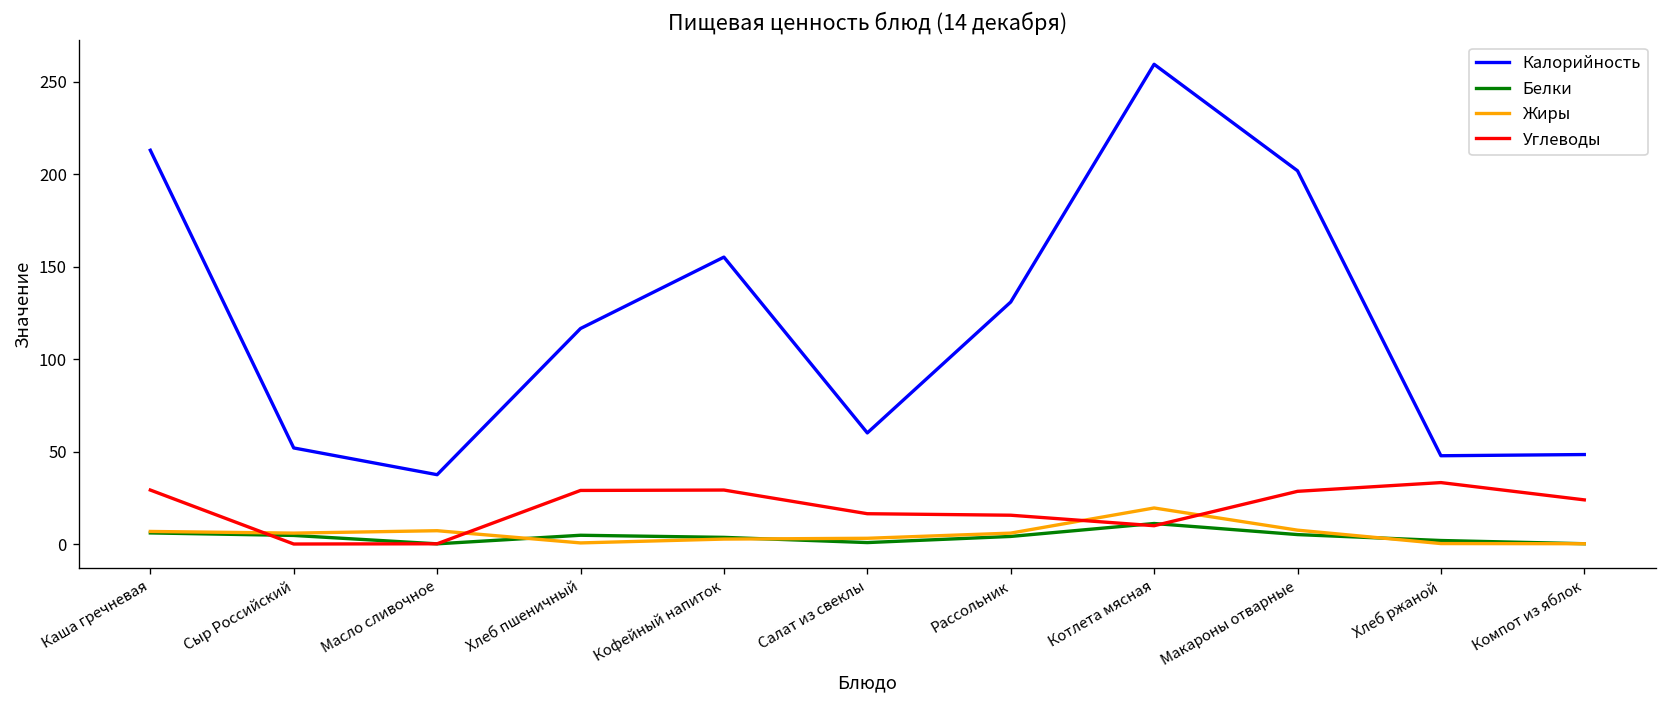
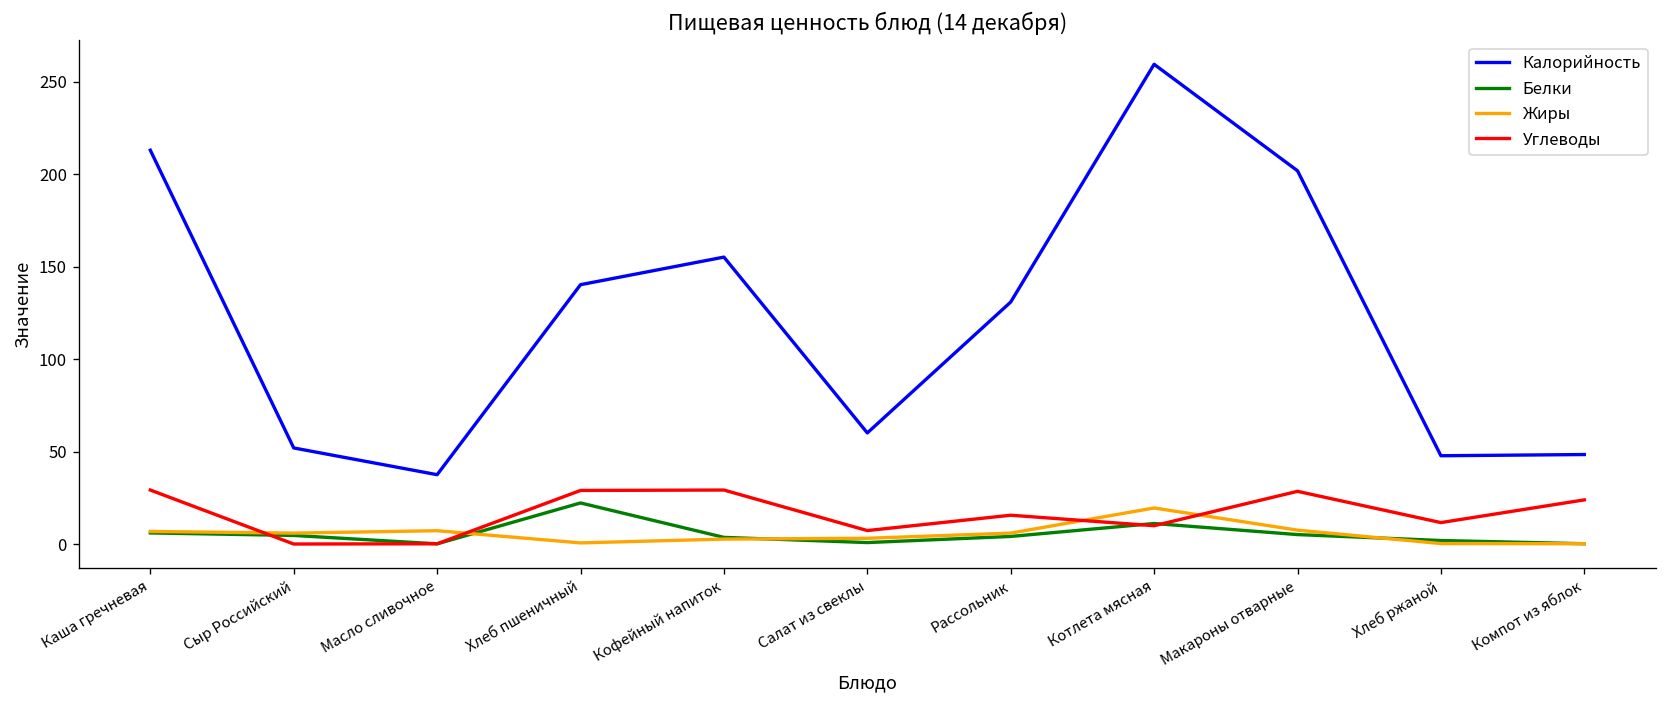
  {
    "Калорийность": {
      "Каша гречневая": 213,
      "Сыр Российский": 52,
      "Масло сливочное": 38,
-     "Хлеб пшеничный": 117,
+     "Хлеб пшеничный": 140,
      "Кофейный напиток": 155,
      "Салат из свеклы": 60,
      "Рассольник": 131,
      "Котлета мясная": 260,
      "Макароны отварные": 202,
      "Хлеб ржаной": 48,
      "Компот из яблок": 48
    },
    "Белки": {
-     "Хлеб пшеничный": 5,
+     "Хлеб пшеничный": 22,
      "Салат из свеклы": 1,
      "Рассольник": 4,
      "Макароны отварные": 5,
      "Хлеб ржаной": 2
    },
    "Жиры": {
      "Масло сливочное": 7,
      "Хлеб пшеничный": 1,
      "Салат из свеклы": 3,
      "Рассольник": 6,
      "Котлета мясная": 20,
      "Макароны отварные": 8,
      "Хлеб ржаной": 0
    },
    "Углеводы": {
      "Каша гречневая": 29,
      "Сыр Российский": 0,
      "Хлеб пшеничный": 29,
      "Кофейный напиток": 29,
-     "Салат из свеклы": 16,
+     "Салат из свеклы": 7,
      "Рассольник": 16,
      "Макароны отварные": 29,
-     "Хлеб ржаной": 33,
+     "Хлеб ржаной": 12,
      "Компот из яблок": 24
    }
  }
